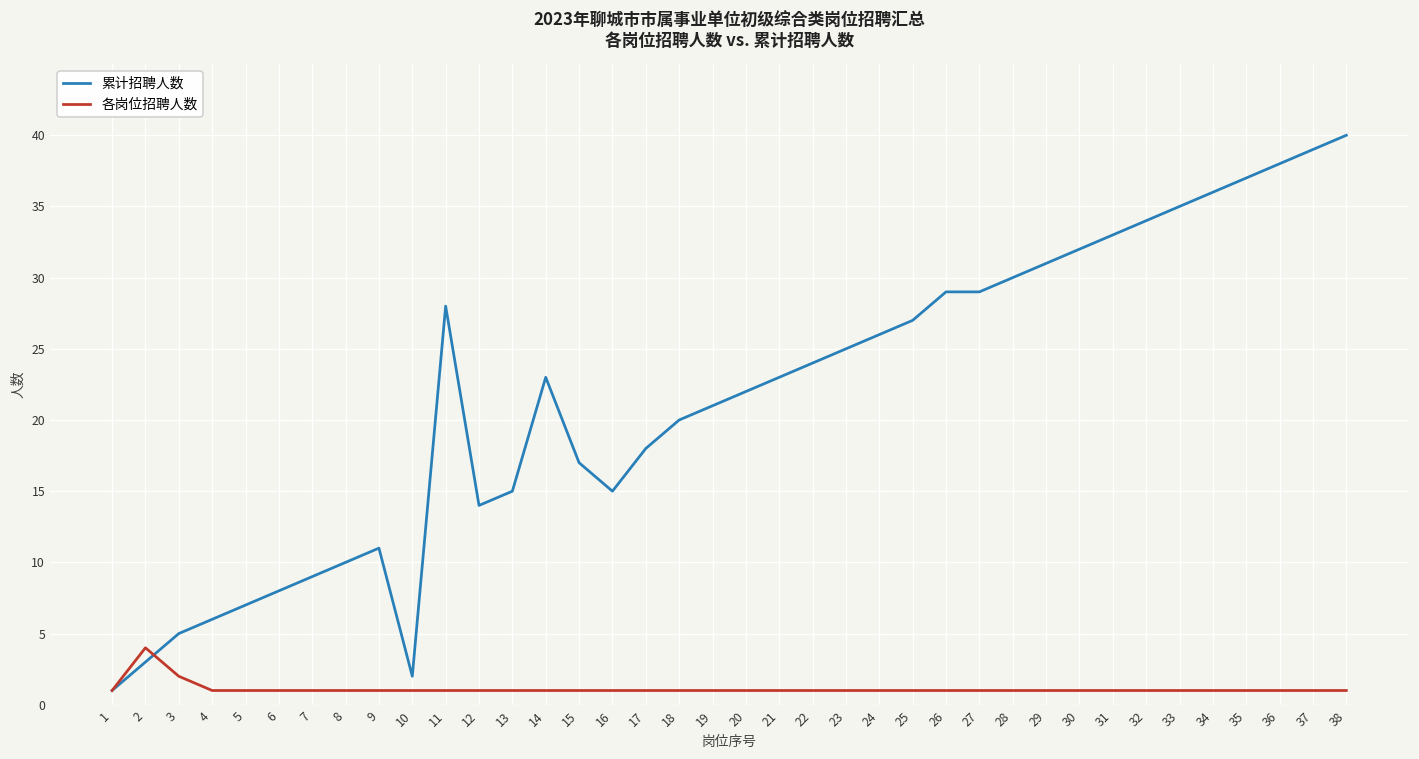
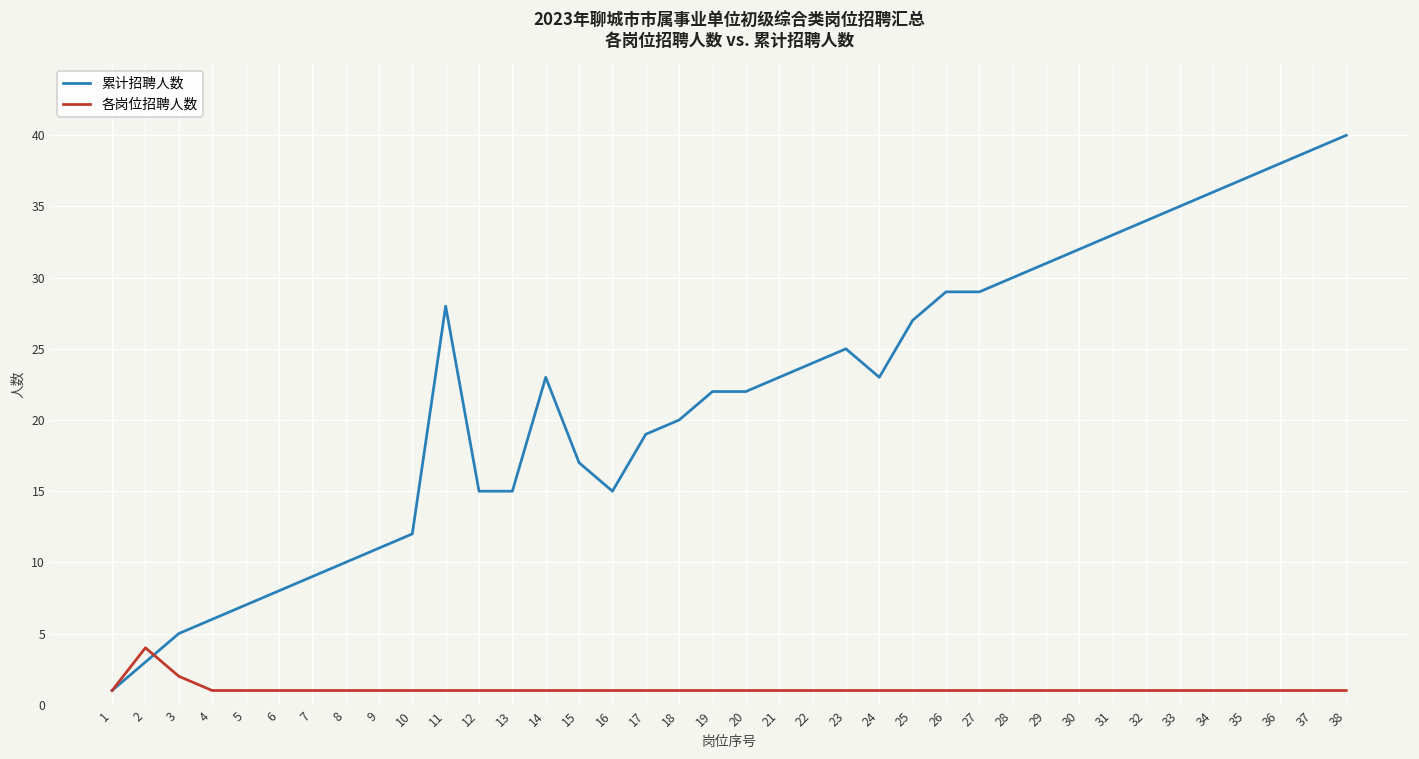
  {
    "累计招聘人数": {
      "2": 3,
      "3": 5,
      "4": 6,
      "5": 7,
      "6": 8,
      "7": 9,
      "8": 10,
      "9": 11,
-     "10": 2,
+     "10": 12,
      "11": 28,
-     "12": 14,
+     "12": 15,
      "13": 15,
      "14": 23,
      "15": 17,
      "16": 15,
-     "17": 18,
+     "17": 19,
      "18": 20,
-     "19": 21,
+     "19": 22,
      "20": 22,
      "21": 23,
      "22": 24,
      "23": 25,
-     "24": 26,
+     "24": 23,
      "25": 27,
      "26": 29,
      "27": 29,
      "28": 30,
      "29": 31,
      "30": 32,
      "31": 33,
      "32": 34,
      "33": 35,
      "34": 36,
      "35": 37,
      "36": 38,
      "37": 39,
      "38": 40
    },
    "各岗位招聘人数": {
      "2": 4,
      "3": 2,
      "4": 1,
      "5": 1,
      "6": 1,
      "7": 1,
      "8": 1,
      "9": 1,
      "10": 1,
      "11": 1,
      "12": 1,
      "13": 1,
      "14": 1,
      "15": 1,
      "16": 1,
      "17": 1,
      "18": 1,
      "19": 1,
      "20": 1,
      "21": 1,
      "22": 1,
      "23": 1,
      "24": 1,
      "25": 1,
      "26": 1,
      "27": 1,
      "28": 1,
      "29": 1,
      "30": 1,
      "31": 1,
      "32": 1,
      "33": 1,
      "34": 1,
      "35": 1,
      "36": 1,
      "37": 1,
      "38": 1
    }
  }
